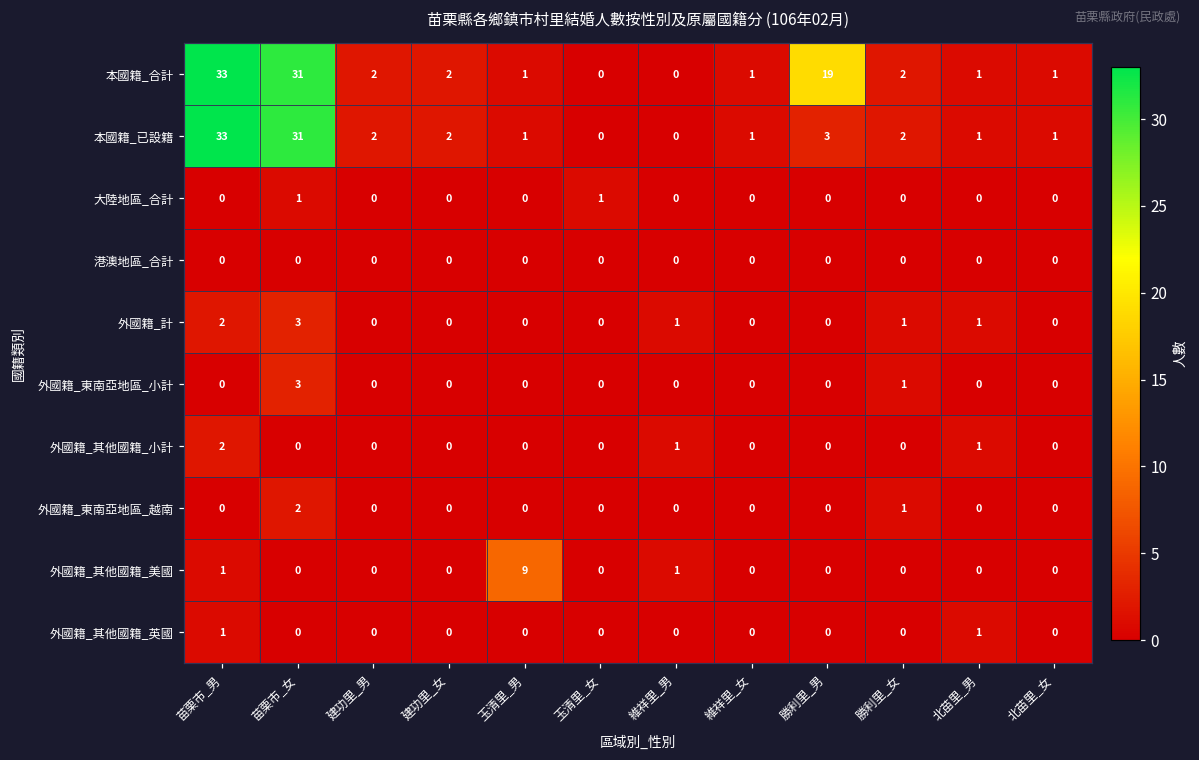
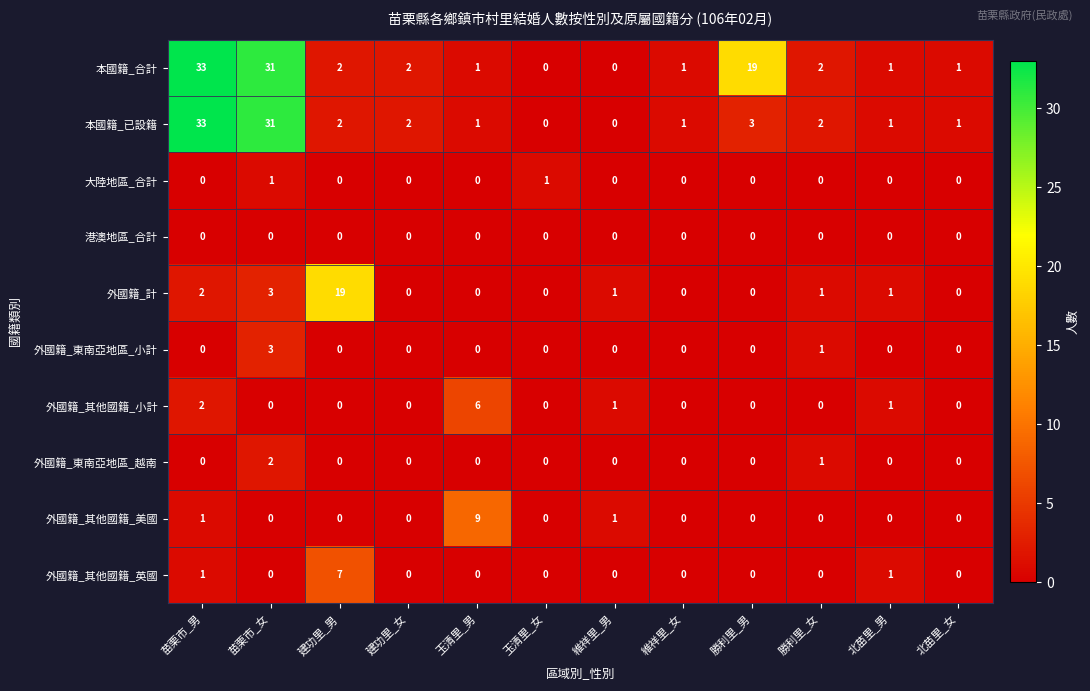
  {
    "本國籍_合計": {
      "苗栗市_男": 33,
      "苗栗市_女": 31,
      "建功里_男": 2,
      "建功里_女": 2,
      "玉清里_男": 1,
      "玉清里_女": 0,
      "維祥里_男": 0,
      "維祥里_女": 1,
      "勝利里_男": 19,
      "勝利里_女": 2,
      "北苗里_男": 1,
      "北苗里_女": 1
    },
    "本國籍_已設籍": {
      "苗栗市_男": 33,
      "苗栗市_女": 31,
      "建功里_男": 2,
      "建功里_女": 2,
      "玉清里_男": 1,
      "玉清里_女": 0,
      "維祥里_男": 0,
      "維祥里_女": 1,
      "勝利里_男": 3,
      "勝利里_女": 2,
      "北苗里_男": 1,
      "北苗里_女": 1
    },
    "大陸地區_合計": {
      "苗栗市_男": 0,
      "苗栗市_女": 1,
      "建功里_男": 0,
      "建功里_女": 0,
      "玉清里_男": 0,
      "玉清里_女": 1,
      "維祥里_男": 0,
      "維祥里_女": 0,
      "勝利里_男": 0,
      "勝利里_女": 0,
      "北苗里_男": 0,
      "北苗里_女": 0
    },
    "港澳地區_合計": {
      "苗栗市_男": 0,
      "苗栗市_女": 0,
      "建功里_男": 0,
      "建功里_女": 0,
      "玉清里_男": 0,
      "玉清里_女": 0,
      "維祥里_男": 0,
      "維祥里_女": 0,
      "勝利里_男": 0,
      "勝利里_女": 0,
      "北苗里_男": 0,
      "北苗里_女": 0
    },
    "外國籍_計": {
      "苗栗市_男": 2,
      "苗栗市_女": 3,
-     "建功里_男": 0,
+     "建功里_男": 19,
      "建功里_女": 0,
      "玉清里_男": 0,
      "玉清里_女": 0,
      "維祥里_男": 1,
      "維祥里_女": 0,
      "勝利里_男": 0,
      "勝利里_女": 1,
      "北苗里_男": 1,
      "北苗里_女": 0
    },
    "外國籍_東南亞地區_小計": {
      "苗栗市_男": 0,
      "苗栗市_女": 3,
      "建功里_男": 0,
      "建功里_女": 0,
      "玉清里_男": 0,
      "玉清里_女": 0,
      "維祥里_男": 0,
      "維祥里_女": 0,
      "勝利里_男": 0,
      "勝利里_女": 1,
      "北苗里_男": 0,
      "北苗里_女": 0
    },
    "外國籍_其他國籍_小計": {
      "苗栗市_男": 2,
      "苗栗市_女": 0,
      "建功里_男": 0,
      "建功里_女": 0,
-     "玉清里_男": 0,
+     "玉清里_男": 6,
      "玉清里_女": 0,
      "維祥里_男": 1,
      "維祥里_女": 0,
      "勝利里_男": 0,
      "勝利里_女": 0,
      "北苗里_男": 1,
      "北苗里_女": 0
    },
    "外國籍_東南亞地區_越南": {
      "苗栗市_男": 0,
      "苗栗市_女": 2,
      "建功里_男": 0,
      "建功里_女": 0,
      "玉清里_男": 0,
      "玉清里_女": 0,
      "維祥里_男": 0,
      "維祥里_女": 0,
      "勝利里_男": 0,
      "勝利里_女": 1,
      "北苗里_男": 0,
      "北苗里_女": 0
    },
    "外國籍_其他國籍_美國": {
      "苗栗市_男": 1,
      "苗栗市_女": 0,
      "建功里_男": 0,
      "建功里_女": 0,
      "玉清里_男": 9,
      "玉清里_女": 0,
      "維祥里_男": 1,
      "維祥里_女": 0,
      "勝利里_男": 0,
      "勝利里_女": 0,
      "北苗里_男": 0,
      "北苗里_女": 0
    },
    "外國籍_其他國籍_英國": {
      "苗栗市_男": 1,
      "苗栗市_女": 0,
-     "建功里_男": 0,
+     "建功里_男": 7,
      "建功里_女": 0,
      "玉清里_男": 0,
      "玉清里_女": 0,
      "維祥里_男": 0,
      "維祥里_女": 0,
      "勝利里_男": 0,
      "勝利里_女": 0,
      "北苗里_男": 1,
      "北苗里_女": 0
    }
  }
